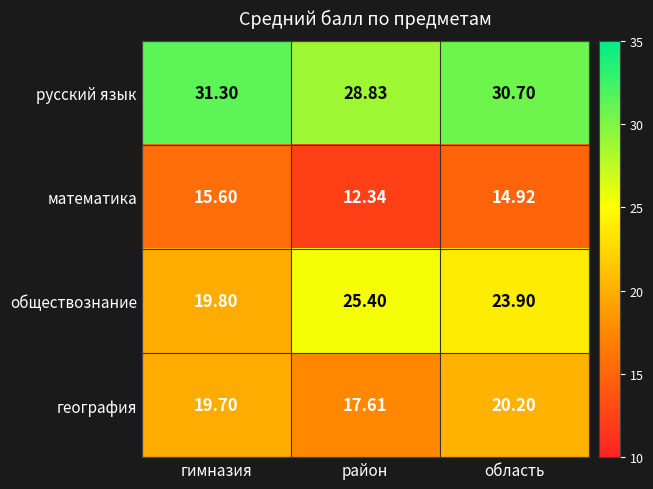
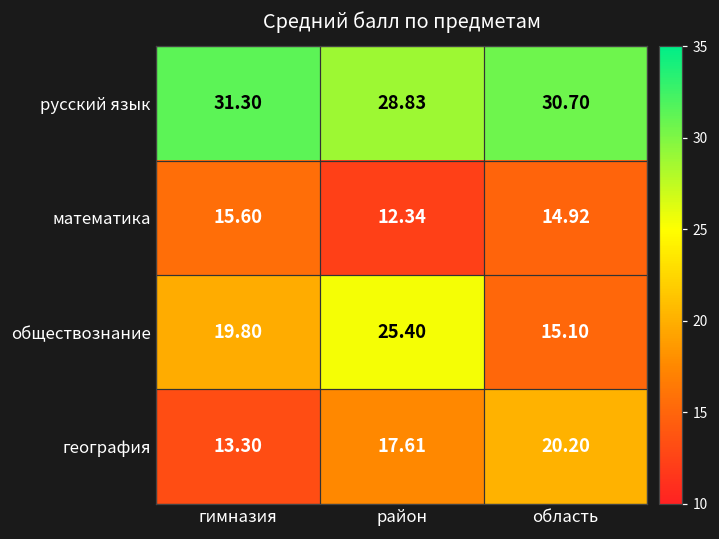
  {
    "русский язык": {
      "гимназия": 31.30,
      "район": 28.83,
      "область": 30.70
    },
    "математика": {
      "гимназия": 15.60,
      "район": 12.34,
      "область": 14.92
    },
    "обществознание": {
      "гимназия": 19.80,
      "район": 25.40,
-     "область": 23.90
+     "область": 15.10
    },
    "география": {
-     "гимназия": 19.70,
+     "гимназия": 13.30,
      "район": 17.61,
      "область": 20.20
    }
  }
